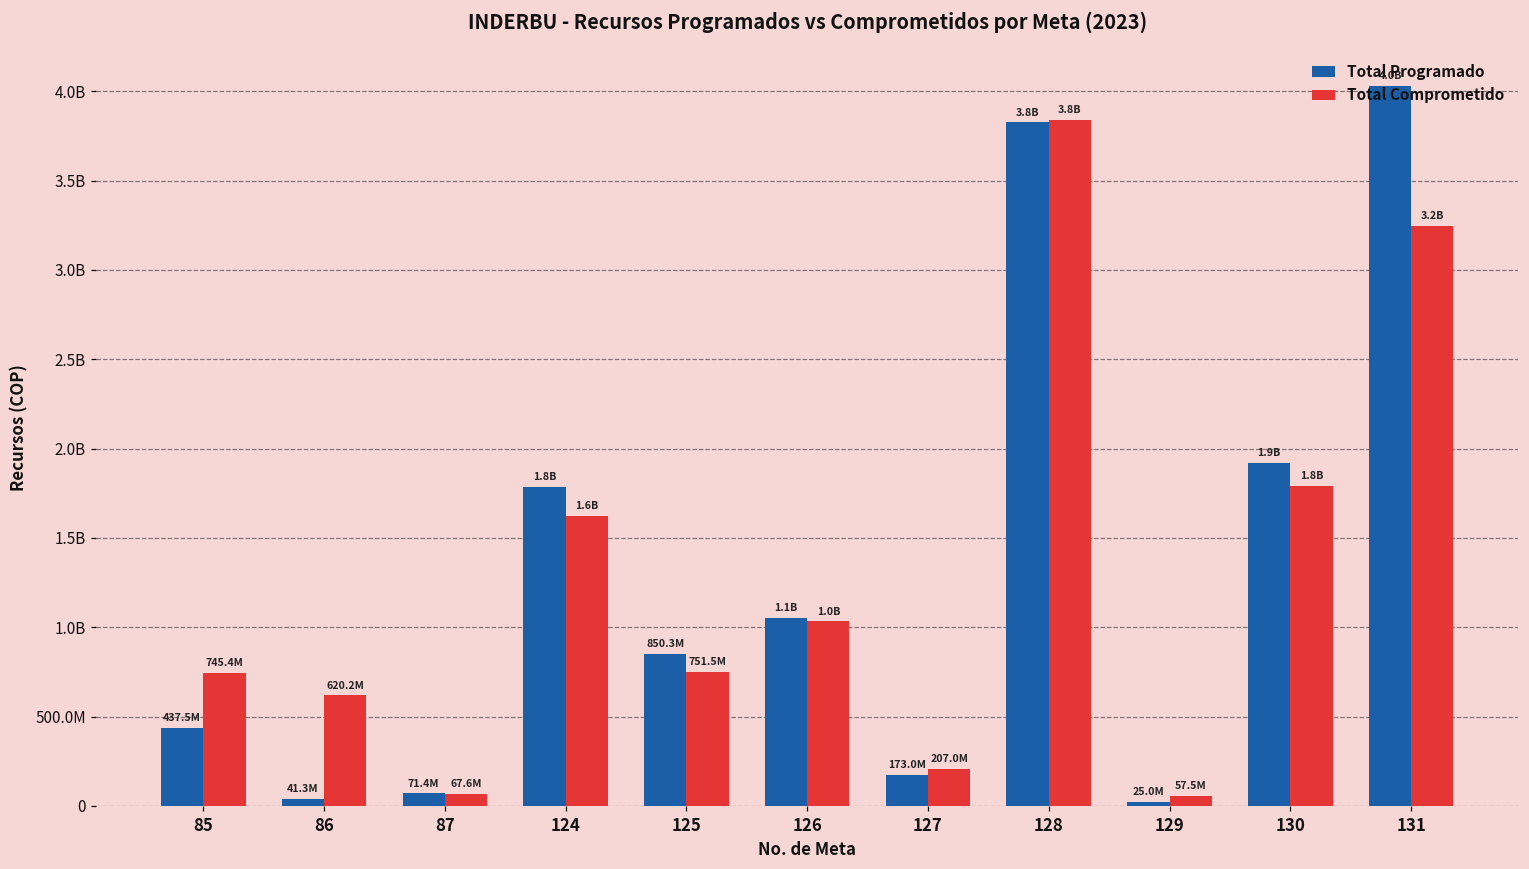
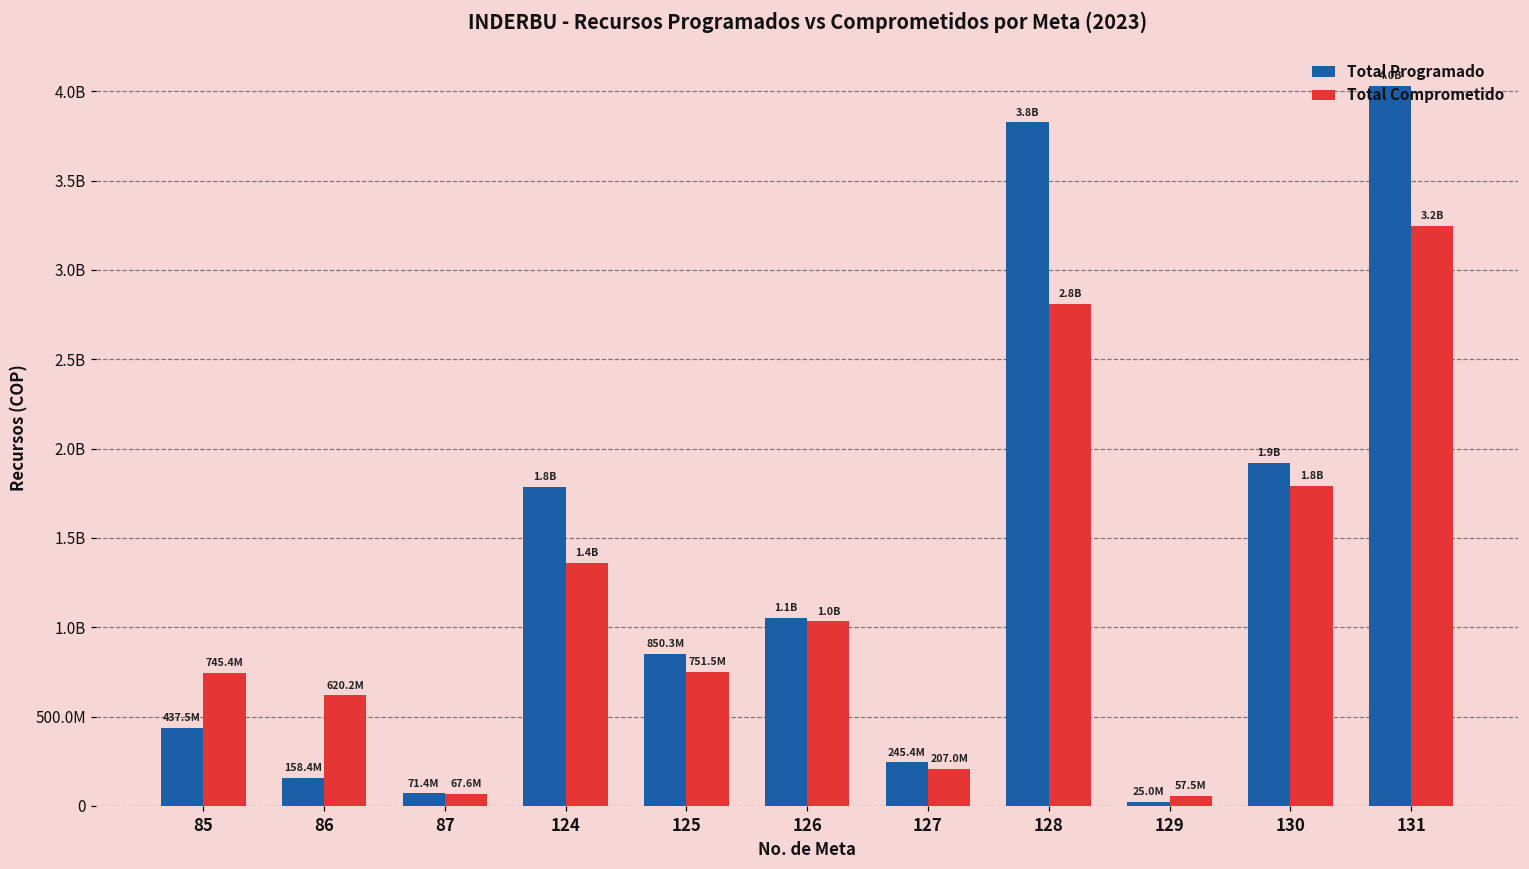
  {
    "Total Programado": {
      "85": "437.5M",
-     "86": "41.3M",
+     "86": "158.4M",
      "87": "71.4M",
      "124": "1.8B",
      "125": "850.3M",
      "126": "1.1B",
-     "127": "173.0M",
+     "127": "245.4M",
      "128": "3.8B",
      "129": "25.0M",
      "130": "1.9B"
    },
    "Total Comprometido": {
      "85": "745.4M",
      "86": "620.2M",
      "87": "67.6M",
-     "124": "1.6B",
+     "124": "1.4B",
      "125": "751.5M",
      "126": "1.0B",
      "127": "207.0M",
-     "128": "3.8B",
+     "128": "2.8B",
      "129": "57.5M",
      "130": "1.8B",
      "131": "3.2B"
    }
  }
